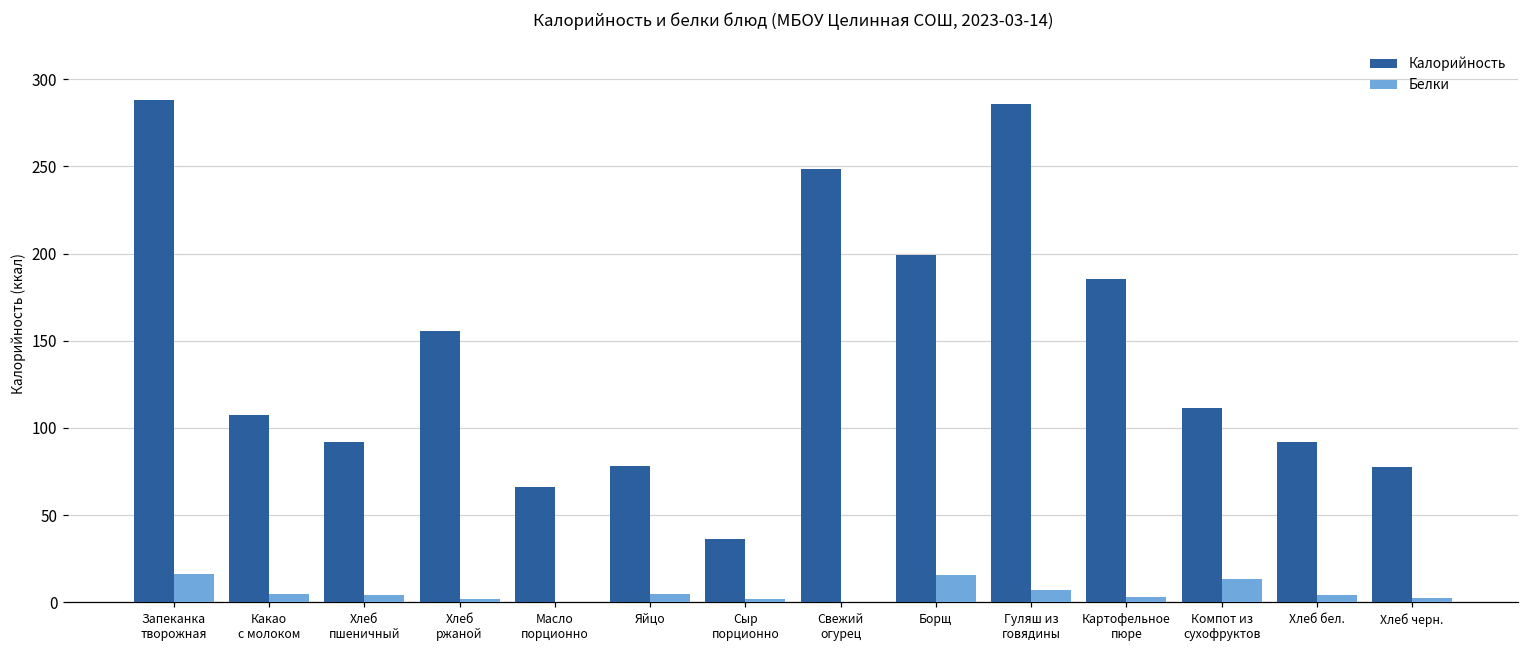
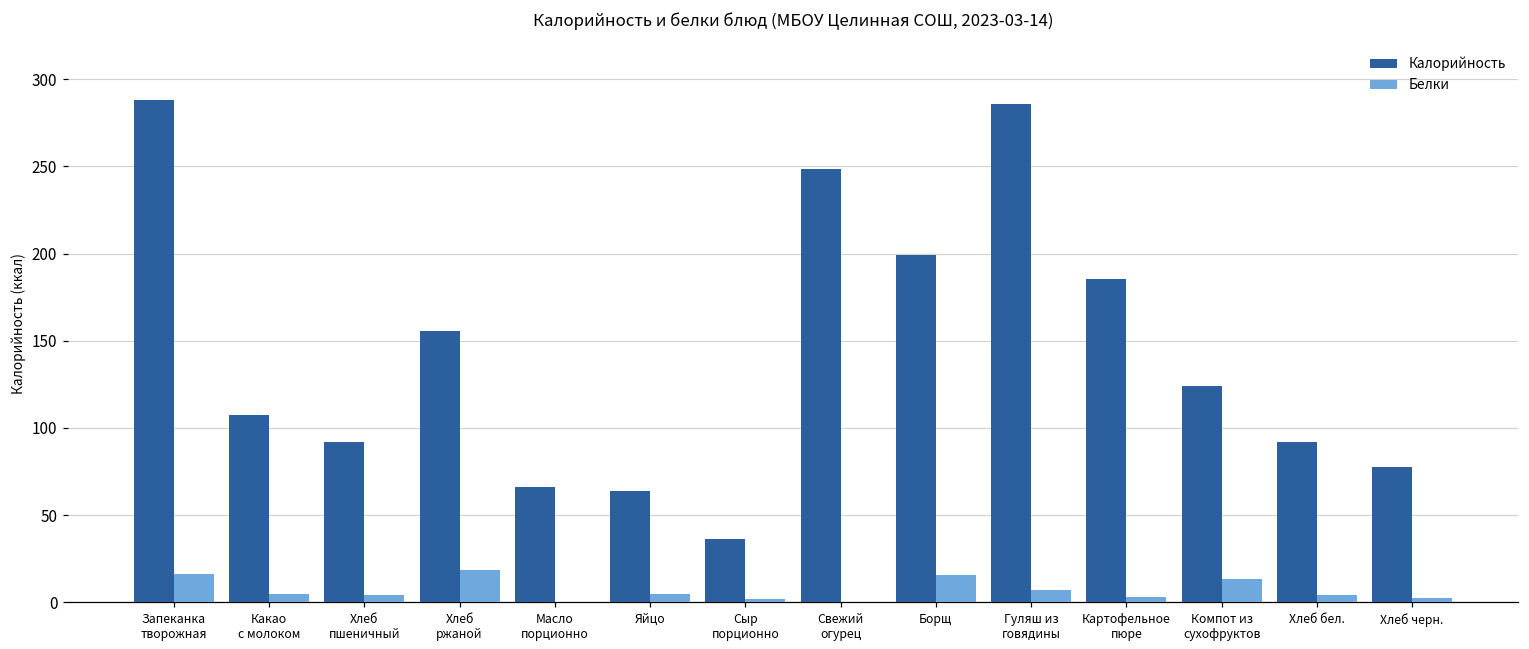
  {
    "Калорийность": {
      "Запеканка творожная": 288,
      "Какао с молоком": 107,
      "Хлеб пшеничный": 92,
      "Хлеб ржаной": 156,
      "Масло порционно": 66,
-     "Яйцо": 78,
+     "Яйцо": 64,
      "Сыр порционно": 36,
      "Свежий огурец": 249,
      "Борщ": 199,
      "Гуляш из говядины": 286,
      "Картофельное пюре": 185,
-     "Компот из сухофруктов": 111,
+     "Компот из сухофруктов": 124,
      "Хлеб бел.": 92,
      "Хлеб черн.": 78
    },
    "Белки": {
      "Запеканка творожная": 16,
      "Какао с молоком": 5,
      "Хлеб пшеничный": 4,
-     "Хлеб ржаной": 2,
+     "Хлеб ржаной": 19,
      "Яйцо": 5,
      "Сыр порционно": 2,
      "Свежий огурец": 0,
      "Борщ": 16,
      "Гуляш из говядины": 7,
      "Картофельное пюре": 3,
      "Компот из сухофруктов": 13,
      "Хлеб бел.": 4,
      "Хлеб черн.": 3
    }
  }
